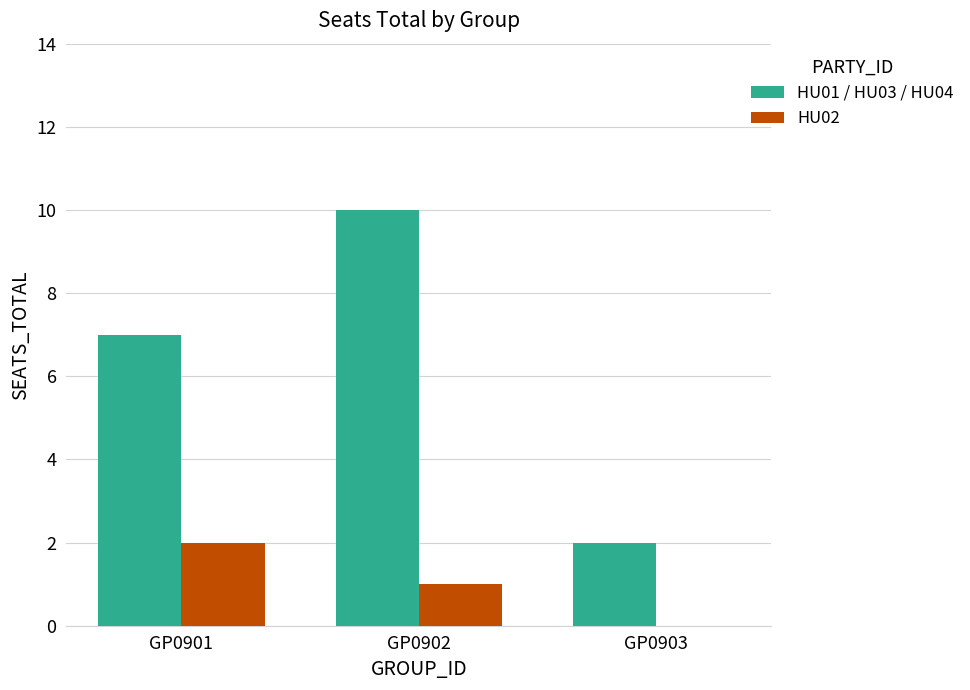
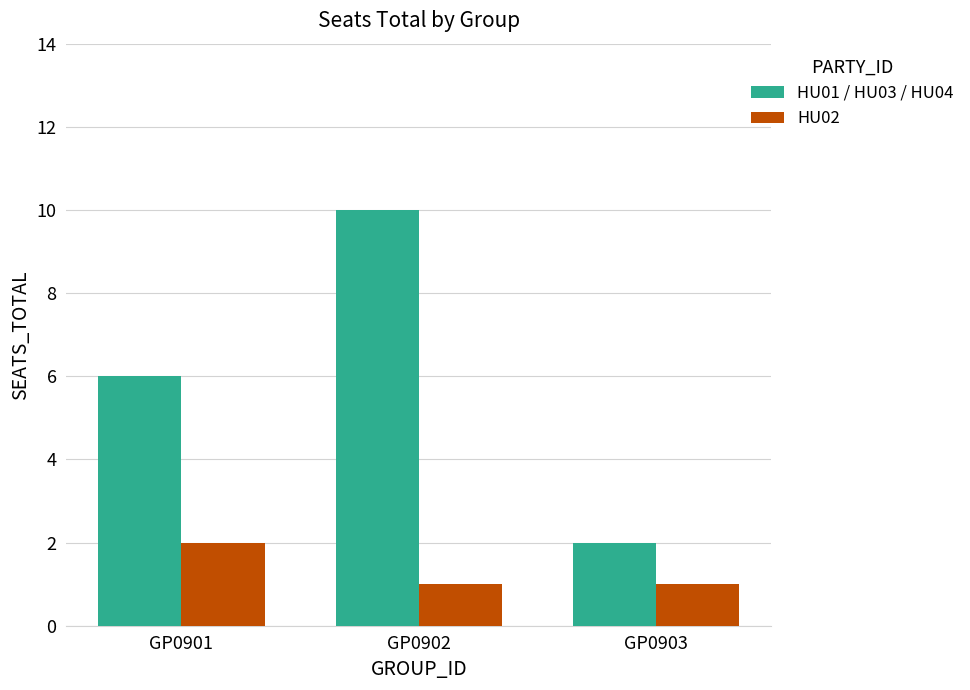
  {
    "HU01 / HU03 / HU04": {
-     "GP0901": 7,
+     "GP0901": 6,
      "GP0902": 10,
      "GP0903": 2
    },
    "HU02": {
      "GP0901": 2,
      "GP0902": 1,
-     "GP0903": 0
+     "GP0903": 1
    }
  }
